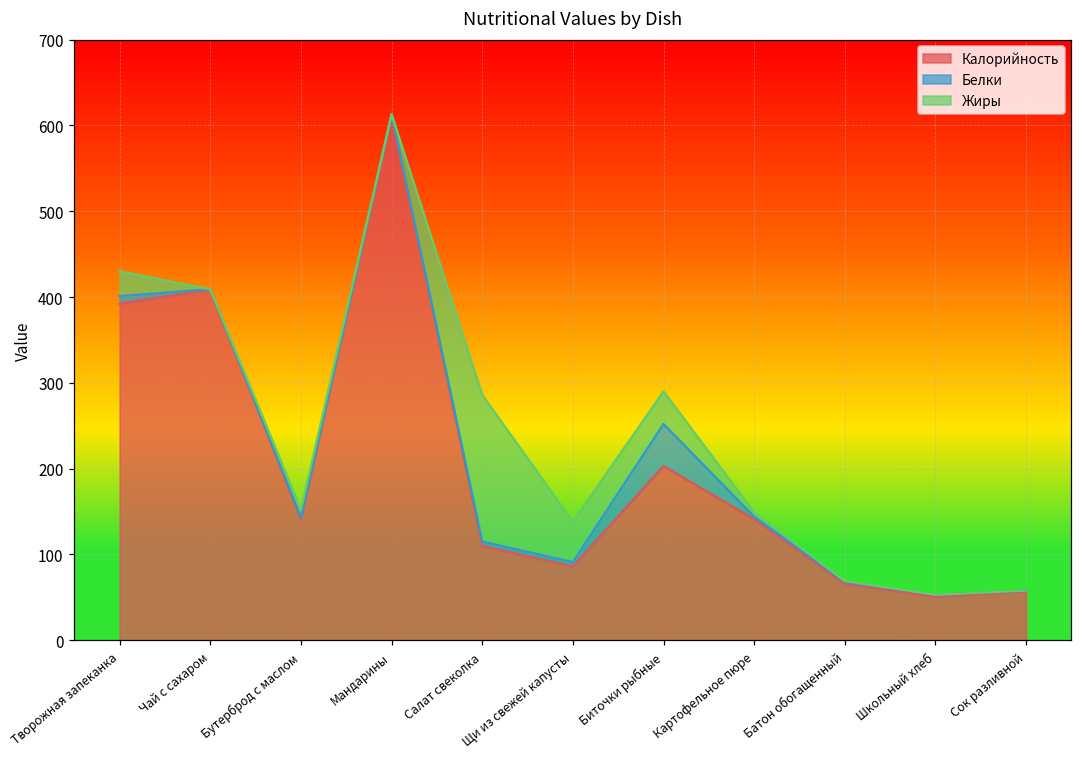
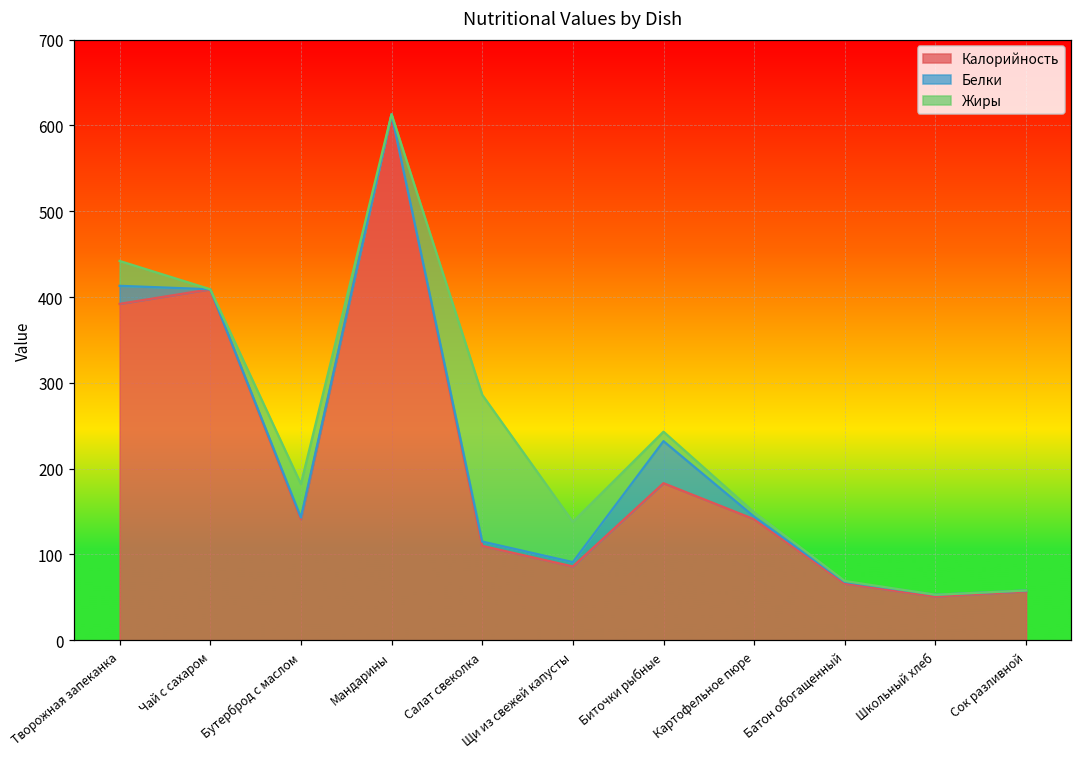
  {
    "Калорийность": {
      "Творожная запеканка": 390,
      "Салат свеколка": 110,
      "Щи из свежей капусты": 90,
-     "Биточки рыбные": 200
+     "Биточки рыбные": 180
    },
    "Белки": {
-     "Творожная запеканка": 10,
+     "Творожная запеканка": 20,
      "Салат свеколка": 10,
      "Щи из свежей капусты": 10,
      "Биточки рыбные": 50
    },
    "Жиры": {
      "Творожная запеканка": 30,
-     "Бутерброд с маслом": 10,
+     "Бутерброд с маслом": 40,
      "Салат свеколка": 170,
      "Щи из свежей капусты": 50,
-     "Биточки рыбные": 40,
+     "Биточки рыбные": 10,
      "Картофельное пюре": 10
    }
  }
